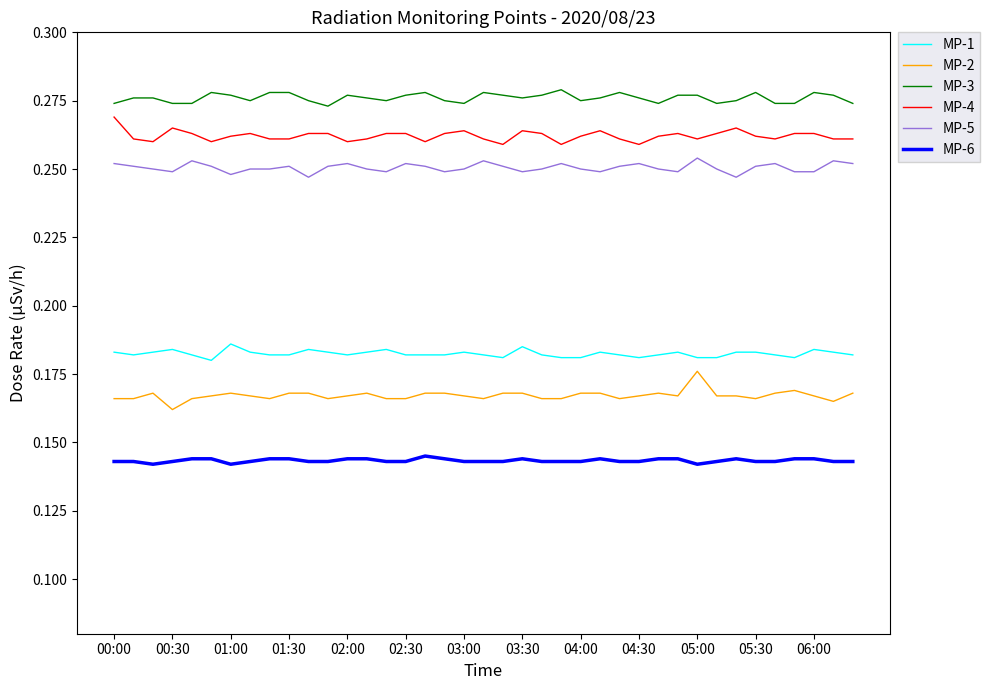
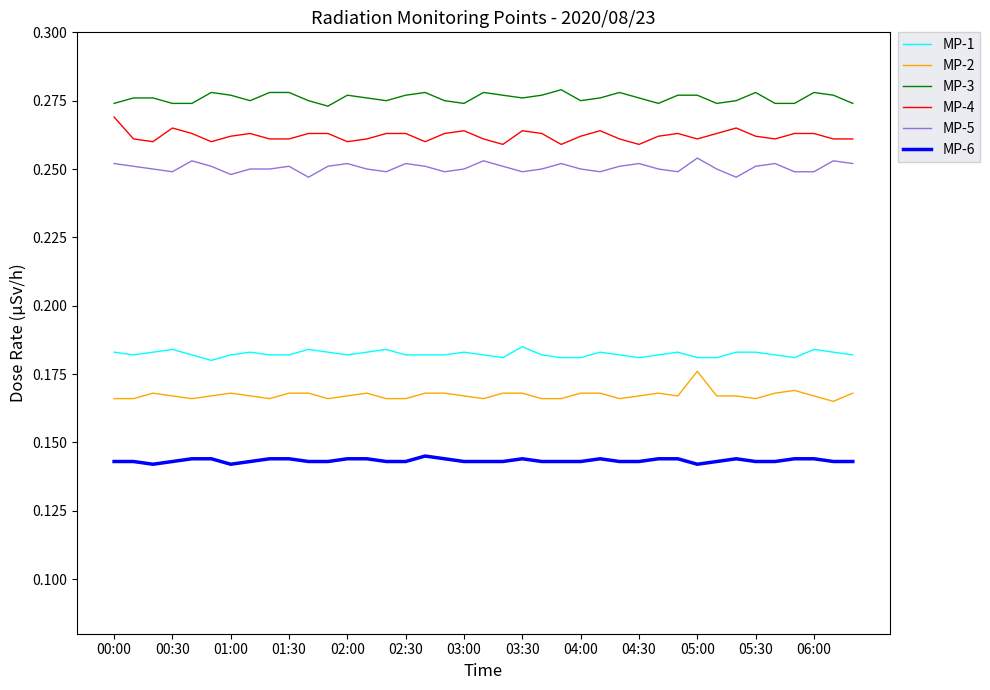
  {
    "MP-1": {
      "00:00": 0.183,
      "00:30": 0.184,
-     "01:00": 0.186,
+     "01:00": 0.182,
      "01:30": 0.182,
      "02:00": 0.182,
      "02:30": 0.182,
      "03:00": 0.183,
      "03:30": 0.185,
      "04:00": 0.181,
      "04:30": 0.181,
      "05:00": 0.181,
      "05:30": 0.183,
      "06:00": 0.184
    },
    "MP-2": {
      "00:00": 0.166,
-     "00:30": 0.162,
+     "00:30": 0.167,
      "01:00": 0.168,
      "01:30": 0.168,
      "02:00": 0.167,
      "02:30": 0.166,
      "03:00": 0.167,
      "03:30": 0.168,
      "04:00": 0.168,
      "04:30": 0.167,
      "05:00": 0.176,
      "05:30": 0.166,
      "06:00": 0.167
    },
    "MP-3": {
      "00:00": 0.274,
      "00:30": 0.274,
      "01:00": 0.277,
      "01:30": 0.278,
      "02:00": 0.277,
      "02:30": 0.277,
      "03:00": 0.274,
      "03:30": 0.276,
      "04:00": 0.275,
      "04:30": 0.276,
      "05:00": 0.277,
      "05:30": 0.278,
      "06:00": 0.278
    },
    "MP-4": {
      "00:00": 0.269,
      "00:30": 0.265,
      "01:00": 0.262,
      "01:30": 0.261,
      "02:00": 0.260,
      "02:30": 0.263,
      "03:00": 0.264,
      "03:30": 0.264,
      "04:00": 0.262,
      "04:30": 0.259,
      "05:00": 0.261,
      "05:30": 0.262,
      "06:00": 0.263
    },
    "MP-5": {
      "00:00": 0.252,
      "00:30": 0.249,
      "01:00": 0.248,
      "01:30": 0.251,
      "02:00": 0.252,
      "02:30": 0.252,
      "03:00": 0.250,
      "03:30": 0.249,
      "04:00": 0.250,
      "04:30": 0.252,
      "05:00": 0.254,
      "05:30": 0.251,
      "06:00": 0.249
    },
    "MP-6": {
      "00:00": 0.143,
      "00:30": 0.143,
      "01:00": 0.142,
      "01:30": 0.144,
      "02:00": 0.144,
      "02:30": 0.143,
      "03:00": 0.143,
      "03:30": 0.144,
      "04:00": 0.143,
      "04:30": 0.143,
      "05:00": 0.142,
      "05:30": 0.143,
      "06:00": 0.144
    }
  }
